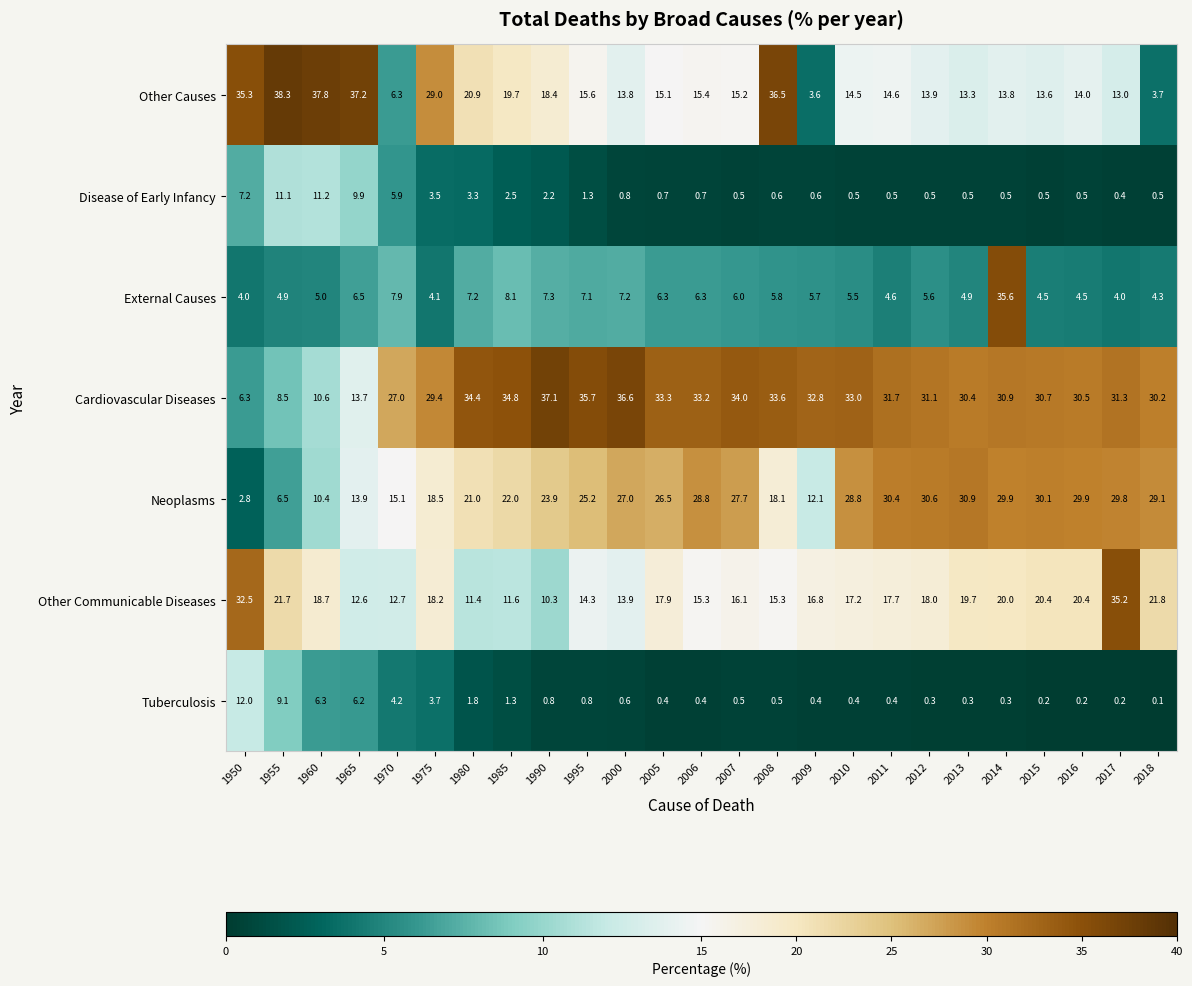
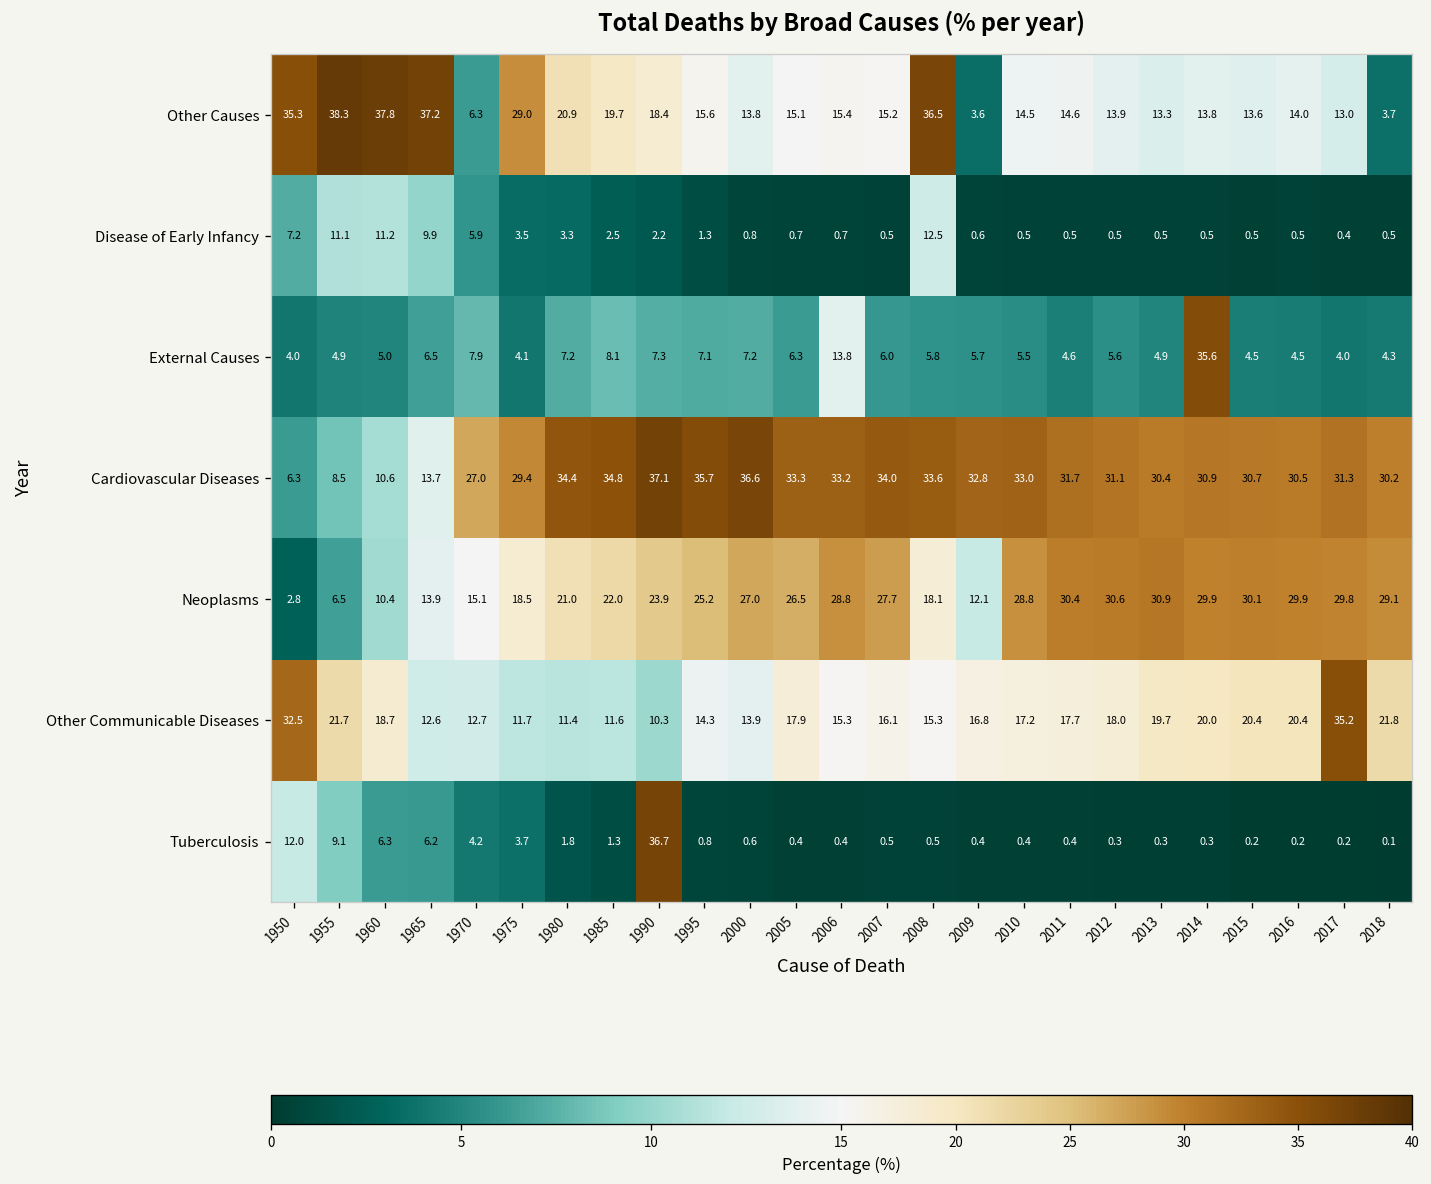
  {
    "Other Causes": {
      "1950": 35.3,
      "1955": 38.3,
      "1960": 37.8,
      "1965": 37.2,
      "1970": 6.3,
      "1975": 29.0,
      "1980": 20.9,
      "1985": 19.7,
      "1990": 18.4,
      "1995": 15.6,
      "2000": 13.8,
      "2005": 15.1,
      "2006": 15.4,
      "2007": 15.2,
      "2008": 36.5,
      "2009": 3.6,
      "2010": 14.5,
      "2011": 14.6,
      "2012": 13.9,
      "2013": 13.3,
      "2014": 13.8,
      "2015": 13.6,
      "2016": 14.0,
      "2017": 13.0,
      "2018": 3.7
    },
    "Disease of Early Infancy": {
      "1950": 7.2,
      "1955": 11.1,
      "1960": 11.2,
      "1965": 9.9,
      "1970": 5.9,
      "1975": 3.5,
      "1980": 3.3,
      "1985": 2.5,
      "1990": 2.2,
      "1995": 1.3,
      "2000": 0.8,
      "2005": 0.7,
      "2006": 0.7,
      "2007": 0.5,
-     "2008": 0.6,
+     "2008": 12.5,
      "2009": 0.6,
      "2010": 0.5,
      "2011": 0.5,
      "2012": 0.5,
      "2013": 0.5,
      "2014": 0.5,
      "2015": 0.5,
      "2016": 0.5,
      "2017": 0.4,
      "2018": 0.5
    },
    "External Causes": {
      "1950": 4.0,
      "1955": 4.9,
      "1960": 5.0,
      "1965": 6.5,
      "1970": 7.9,
      "1975": 4.1,
      "1980": 7.2,
      "1985": 8.1,
      "1990": 7.3,
      "1995": 7.1,
      "2000": 7.2,
      "2005": 6.3,
-     "2006": 6.3,
+     "2006": 13.8,
      "2007": 6.0,
      "2008": 5.8,
      "2009": 5.7,
      "2010": 5.5,
      "2011": 4.6,
      "2012": 5.6,
      "2013": 4.9,
      "2014": 35.6,
      "2015": 4.5,
      "2016": 4.5,
      "2017": 4.0,
      "2018": 4.3
    },
    "Cardiovascular Diseases": {
      "1950": 6.3,
      "1955": 8.5,
      "1960": 10.6,
      "1965": 13.7,
      "1970": 27.0,
      "1975": 29.4,
      "1980": 34.4,
      "1985": 34.8,
      "1990": 37.1,
      "1995": 35.7,
      "2000": 36.6,
      "2005": 33.3,
      "2006": 33.2,
      "2007": 34.0,
      "2008": 33.6,
      "2009": 32.8,
      "2010": 33.0,
      "2011": 31.7,
      "2012": 31.1,
      "2013": 30.4,
      "2014": 30.9,
      "2015": 30.7,
      "2016": 30.5,
      "2017": 31.3,
      "2018": 30.2
    },
    "Neoplasms": {
      "1950": 2.8,
      "1955": 6.5,
      "1960": 10.4,
      "1965": 13.9,
      "1970": 15.1,
      "1975": 18.5,
      "1980": 21.0,
      "1985": 22.0,
      "1990": 23.9,
      "1995": 25.2,
      "2000": 27.0,
      "2005": 26.5,
      "2006": 28.8,
      "2007": 27.7,
      "2008": 18.1,
      "2009": 12.1,
      "2010": 28.8,
      "2011": 30.4,
      "2012": 30.6,
      "2013": 30.9,
      "2014": 29.9,
      "2015": 30.1,
      "2016": 29.9,
      "2017": 29.8,
      "2018": 29.1
    },
    "Other Communicable Diseases": {
      "1950": 32.5,
      "1955": 21.7,
      "1960": 18.7,
      "1965": 12.6,
      "1970": 12.7,
-     "1975": 18.2,
+     "1975": 11.7,
      "1980": 11.4,
      "1985": 11.6,
      "1990": 10.3,
      "1995": 14.3,
      "2000": 13.9,
      "2005": 17.9,
      "2006": 15.3,
      "2007": 16.1,
      "2008": 15.3,
      "2009": 16.8,
      "2010": 17.2,
      "2011": 17.7,
      "2012": 18.0,
      "2013": 19.7,
      "2014": 20.0,
      "2015": 20.4,
      "2016": 20.4,
      "2017": 35.2,
      "2018": 21.8
    },
    "Tuberculosis": {
      "1950": 12.0,
      "1955": 9.1,
      "1960": 6.3,
      "1965": 6.2,
      "1970": 4.2,
      "1975": 3.7,
      "1980": 1.8,
      "1985": 1.3,
-     "1990": 0.8,
+     "1990": 36.7,
      "1995": 0.8,
      "2000": 0.6,
      "2005": 0.4,
      "2006": 0.4,
      "2007": 0.5,
      "2008": 0.5,
      "2009": 0.4,
      "2010": 0.4,
      "2011": 0.4,
      "2012": 0.3,
      "2013": 0.3,
      "2014": 0.3,
      "2015": 0.2,
      "2016": 0.2,
      "2017": 0.2,
      "2018": 0.1
    }
  }
